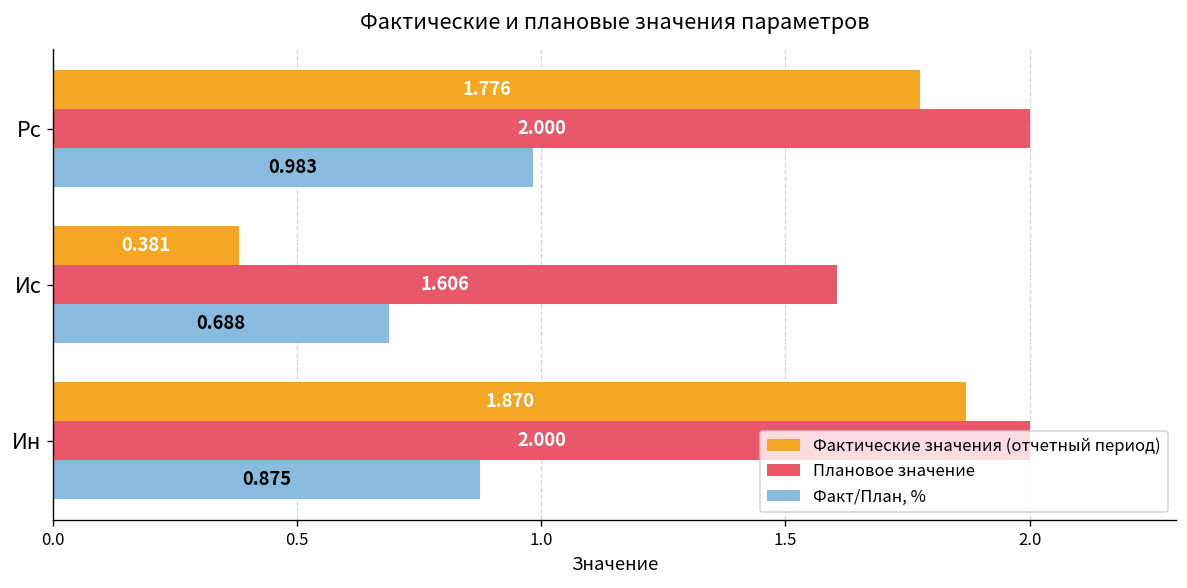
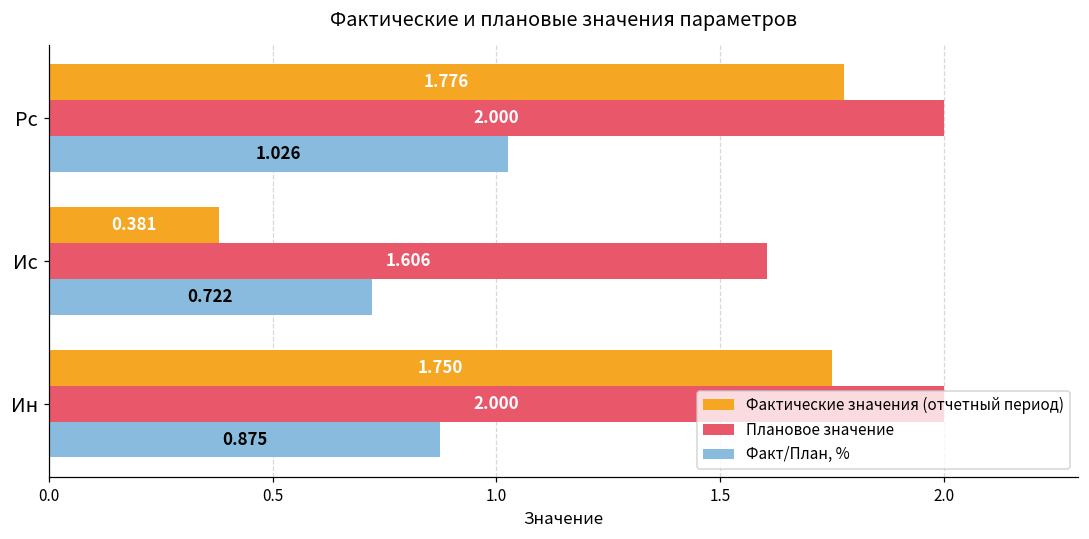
  {
    "Фактические значения (отчетный период)": {
      "Рс": 1.776,
      "Ис": 0.381,
-     "Ин": 1.870
+     "Ин": 1.750
    },
    "Плановое значение": {
      "Рс": 2.000,
      "Ис": 1.606
    },
    "Факт/План, %": {
-     "Рс": 0.983,
-     "Ис": 0.688,
+     "Рс": 1.026,
+     "Ис": 0.722,
      "Ин": 0.875
    }
  }
